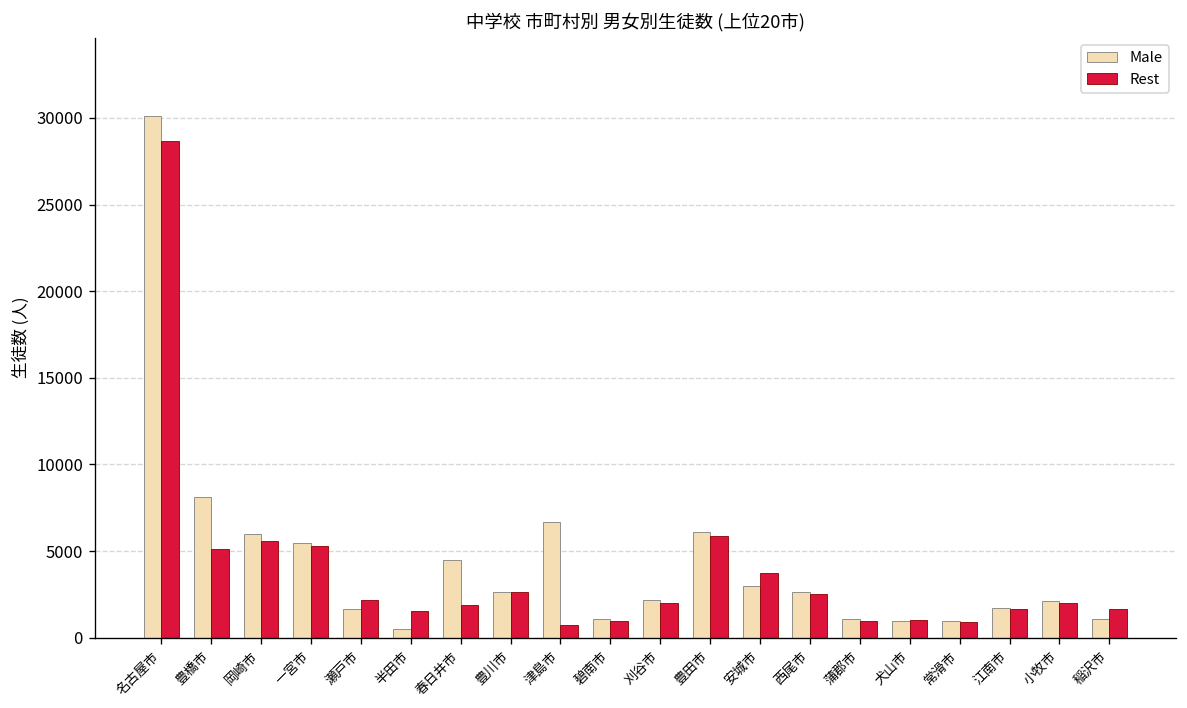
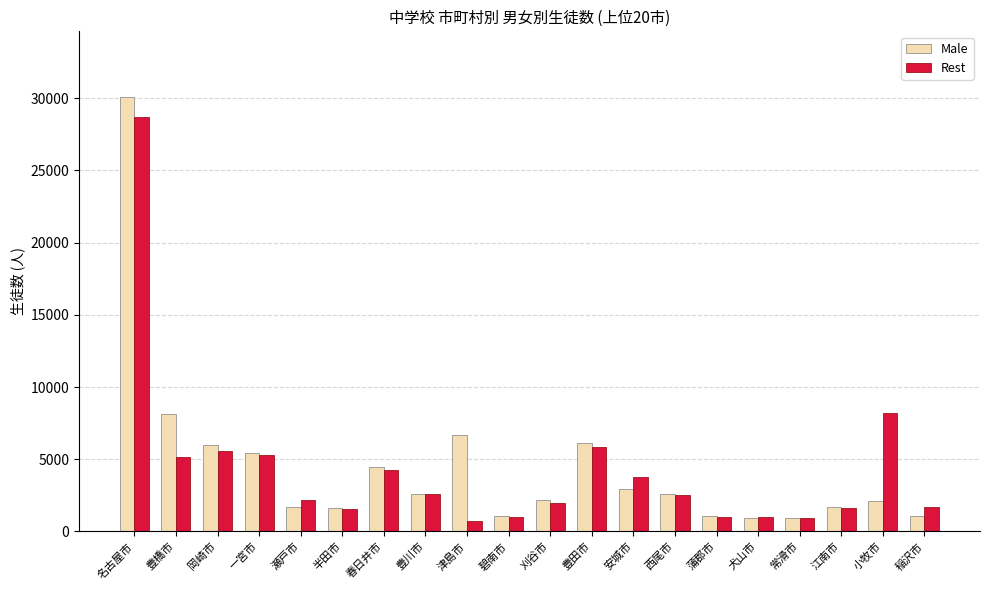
  {
    "Male": {
      "名古屋市": 30100,
      "豊橋市": 8100,
      "岡崎市": 6000,
      "一宮市": 5400,
      "瀬戸市": 1700,
-     "半田市": 500,
+     "半田市": 1600,
      "春日井市": 4500,
      "豊川市": 2600,
      "津島市": 6700,
      "碧南市": 1100,
      "刈谷市": 2200,
      "豊田市": 6100,
      "安城市": 3000,
      "西尾市": 2600,
      "蒲郡市": 1100,
      "犬山市": 1000,
      "常滑市": 1000,
      "江南市": 1700,
      "小牧市": 2100,
      "稲沢市": 1100
    },
    "Rest": {
      "名古屋市": 28700,
      "豊橋市": 5100,
      "岡崎市": 5600,
      "一宮市": 5300,
      "瀬戸市": 2200,
      "半田市": 1500,
-     "春日井市": 1900,
+     "春日井市": 4200,
      "豊川市": 2600,
      "津島市": 700,
      "碧南市": 1000,
      "刈谷市": 2000,
      "豊田市": 5900,
      "安城市": 3700,
      "西尾市": 2500,
      "蒲郡市": 1000,
      "犬山市": 1000,
      "常滑市": 900,
      "江南市": 1600,
-     "小牧市": 2000,
+     "小牧市": 8200,
      "稲沢市": 1700
    }
  }
